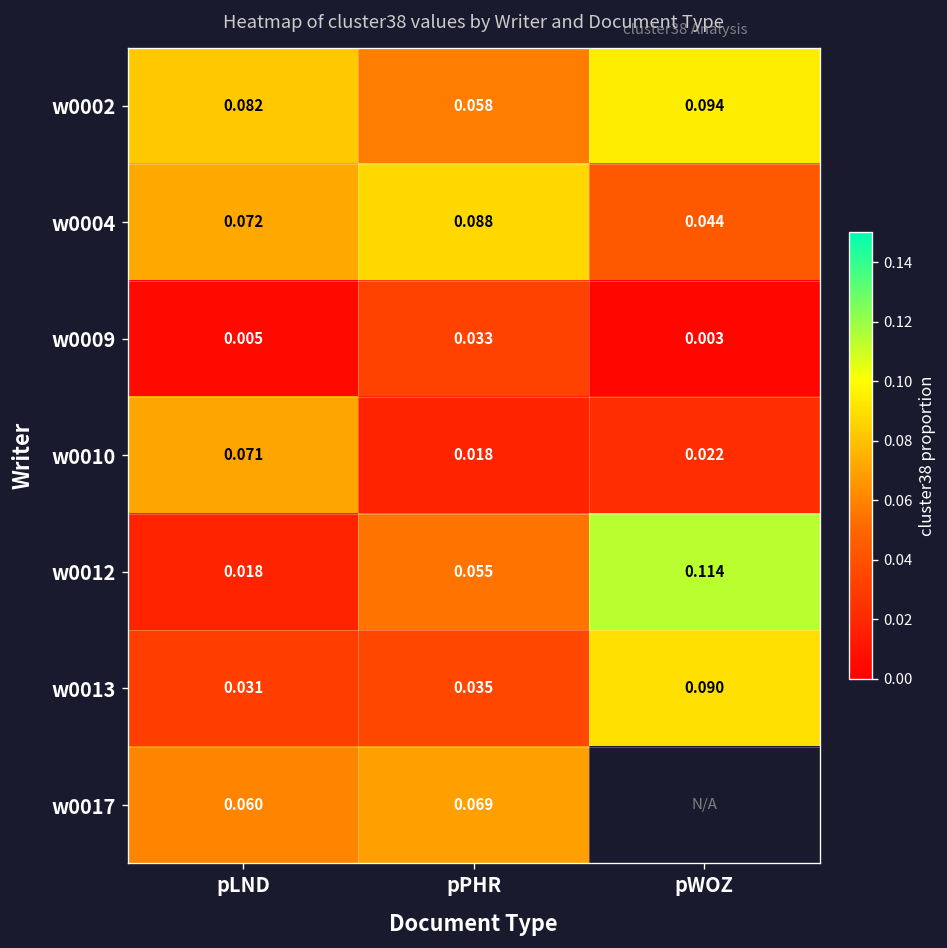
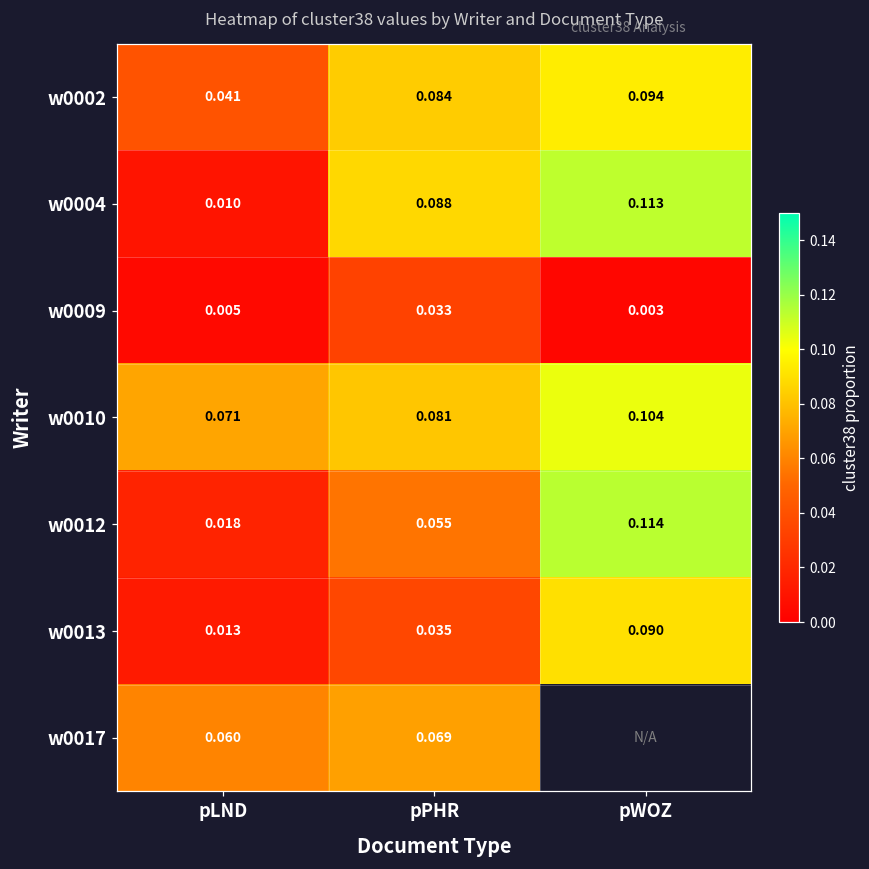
  {
    "w0002": {
-     "pLND": 0.082,
-     "pPHR": 0.058,
+     "pLND": 0.041,
+     "pPHR": 0.084,
      "pWOZ": 0.094
    },
    "w0004": {
-     "pLND": 0.072,
+     "pLND": 0.010,
      "pPHR": 0.088,
-     "pWOZ": 0.044
+     "pWOZ": 0.113
    },
    "w0009": {
      "pLND": 0.005,
      "pPHR": 0.033,
      "pWOZ": 0.003
    },
    "w0010": {
      "pLND": 0.071,
-     "pPHR": 0.018,
-     "pWOZ": 0.022
+     "pPHR": 0.081,
+     "pWOZ": 0.104
    },
    "w0012": {
      "pLND": 0.018,
      "pPHR": 0.055,
      "pWOZ": 0.114
    },
    "w0013": {
-     "pLND": 0.031,
+     "pLND": 0.013,
      "pPHR": 0.035,
      "pWOZ": 0.090
    },
    "w0017": {
      "pLND": 0.060,
      "pPHR": 0.069
    }
  }
